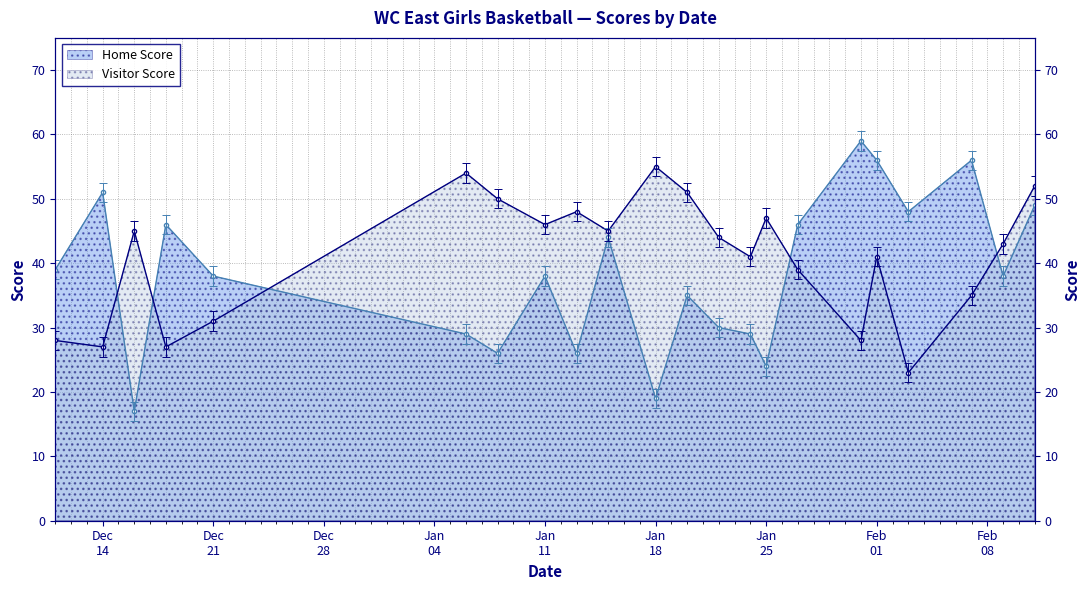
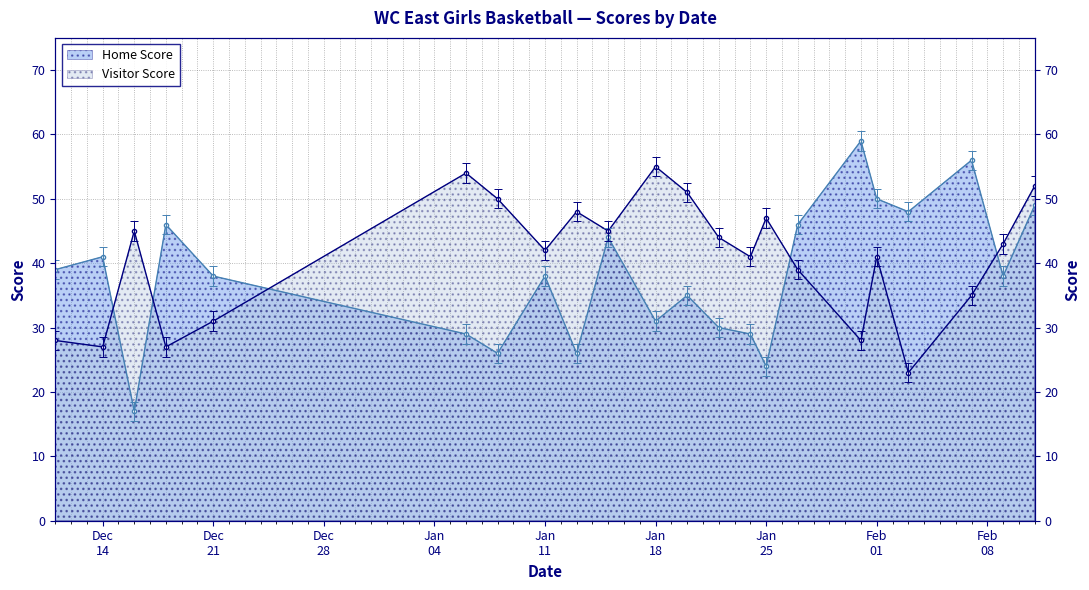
  {
    "Home Score": {
-     "Dec 14": 51,
+     "Dec 14": 41,
      "Dec 21": 38,
      "Jan 11": 38,
-     "Jan 18": 19,
+     "Jan 18": 31,
      "Jan 25": 24,
-     "Feb 01": 56
+     "Feb 01": 50
    },
    "Visitor Score": {
      "Dec 14": 27,
      "Dec 21": 31,
-     "Jan 11": 46,
+     "Jan 11": 42,
      "Jan 18": 55,
      "Jan 25": 47,
      "Feb 01": 41
    }
  }
